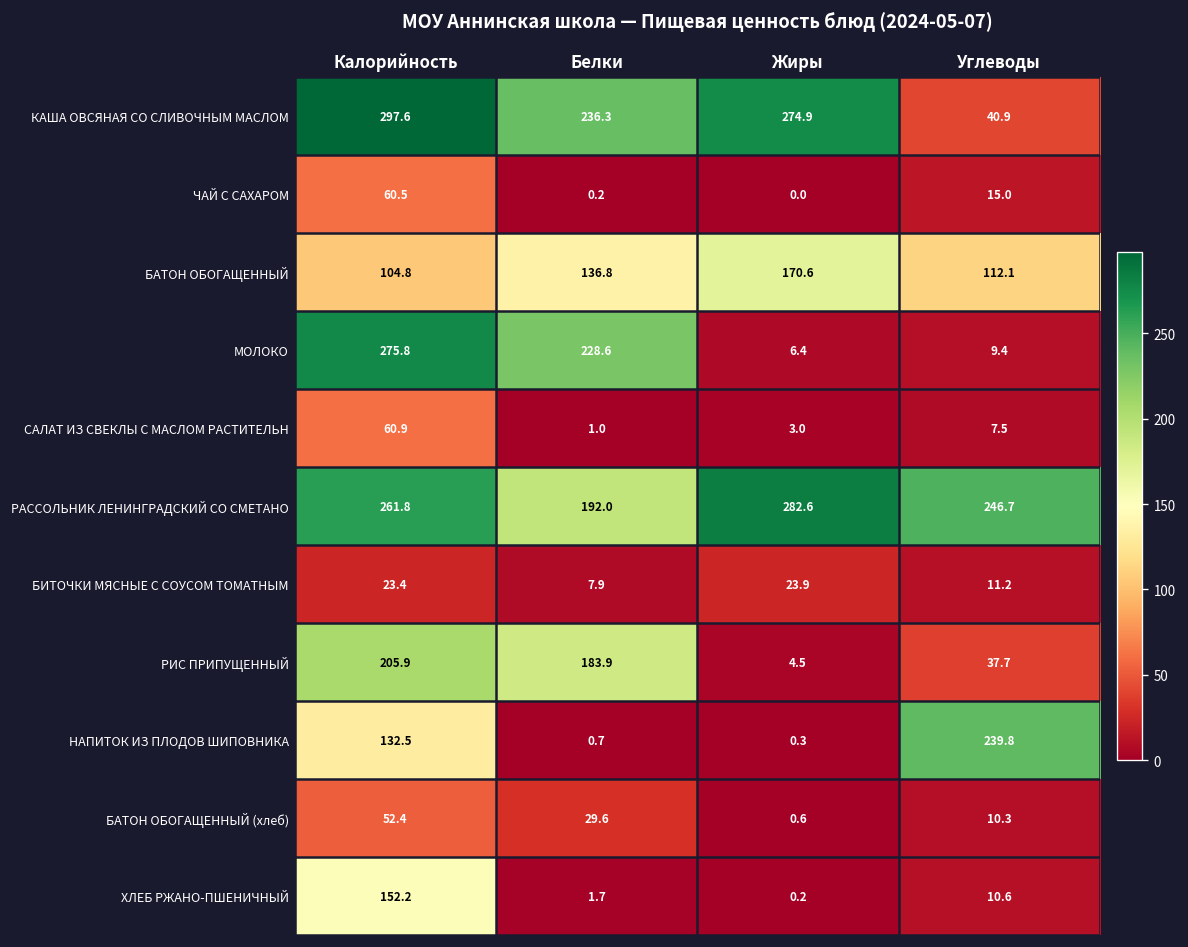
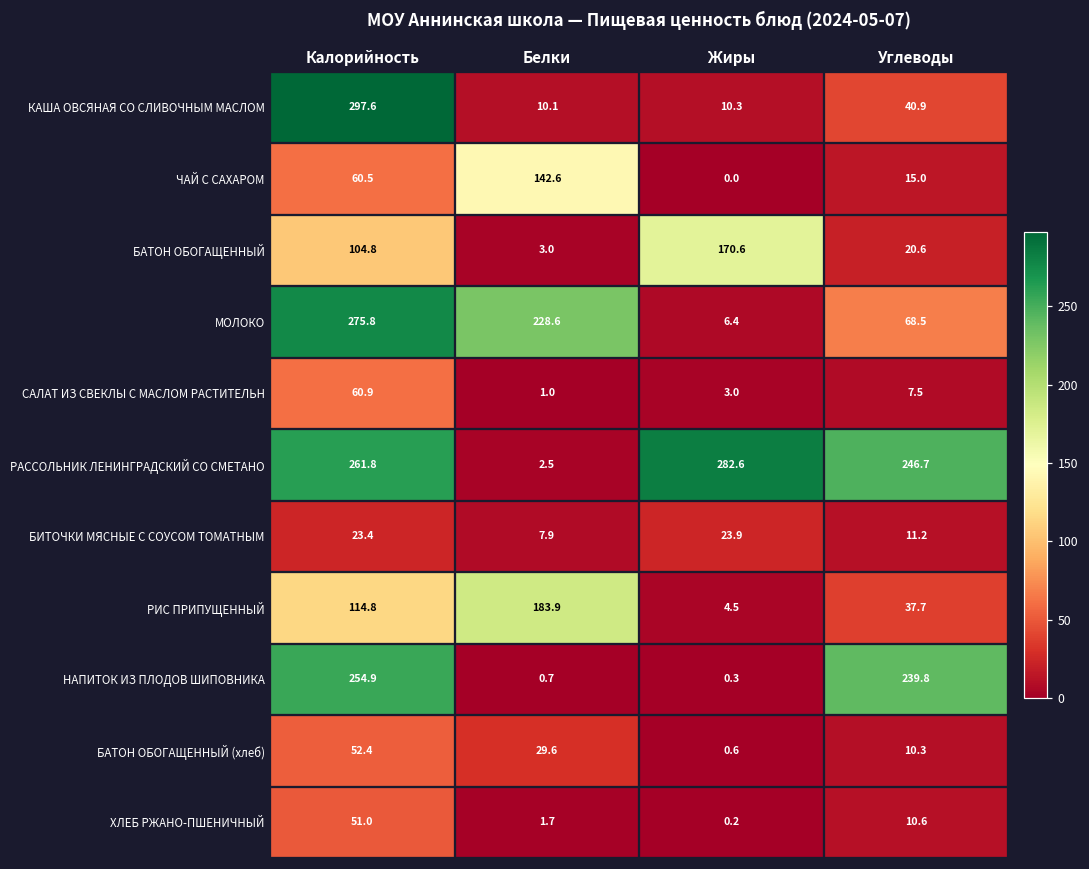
  {
    "КАША ОВСЯНАЯ СО СЛИВОЧНЫМ МАСЛОМ": {
      "Калорийность": 297.6,
-     "Белки": 236.3,
-     "Жиры": 274.9,
+     "Белки": 10.1,
+     "Жиры": 10.3,
      "Углеводы": 40.9
    },
    "ЧАЙ С САХАРОМ": {
      "Калорийность": 60.5,
-     "Белки": 0.2,
+     "Белки": 142.6,
      "Жиры": 0.0,
      "Углеводы": 15.0
    },
    "БАТОН ОБОГАЩЕННЫЙ": {
      "Калорийность": 104.8,
-     "Белки": 136.8,
+     "Белки": 3.0,
      "Жиры": 170.6,
-     "Углеводы": 112.1
+     "Углеводы": 20.6
    },
    "МОЛОКО": {
      "Калорийность": 275.8,
      "Белки": 228.6,
      "Жиры": 6.4,
-     "Углеводы": 9.4
+     "Углеводы": 68.5
    },
    "САЛАТ ИЗ СВЕКЛЫ С МАСЛОМ РАСТИТЕЛЬН": {
      "Калорийность": 60.9,
      "Белки": 1.0,
      "Жиры": 3.0,
      "Углеводы": 7.5
    },
    "РАССОЛЬНИК ЛЕНИНГРАДСКИЙ СО СМЕТАНО": {
      "Калорийность": 261.8,
-     "Белки": 192.0,
+     "Белки": 2.5,
      "Жиры": 282.6,
      "Углеводы": 246.7
    },
    "БИТОЧКИ МЯСНЫЕ С СОУСОМ ТОМАТНЫМ": {
      "Калорийность": 23.4,
      "Белки": 7.9,
      "Жиры": 23.9,
      "Углеводы": 11.2
    },
    "РИС ПРИПУЩЕННЫЙ": {
-     "Калорийность": 205.9,
+     "Калорийность": 114.8,
      "Белки": 183.9,
      "Жиры": 4.5,
      "Углеводы": 37.7
    },
    "НАПИТОК ИЗ ПЛОДОВ ШИПОВНИКА": {
-     "Калорийность": 132.5,
+     "Калорийность": 254.9,
      "Белки": 0.7,
      "Жиры": 0.3,
      "Углеводы": 239.8
    },
    "БАТОН ОБОГАЩЕННЫЙ (хлеб)": {
      "Калорийность": 52.4,
      "Белки": 29.6,
      "Жиры": 0.6,
      "Углеводы": 10.3
    },
    "ХЛЕБ РЖАНО-ПШЕНИЧНЫЙ": {
-     "Калорийность": 152.2,
+     "Калорийность": 51.0,
      "Белки": 1.7,
      "Жиры": 0.2,
      "Углеводы": 10.6
    }
  }
